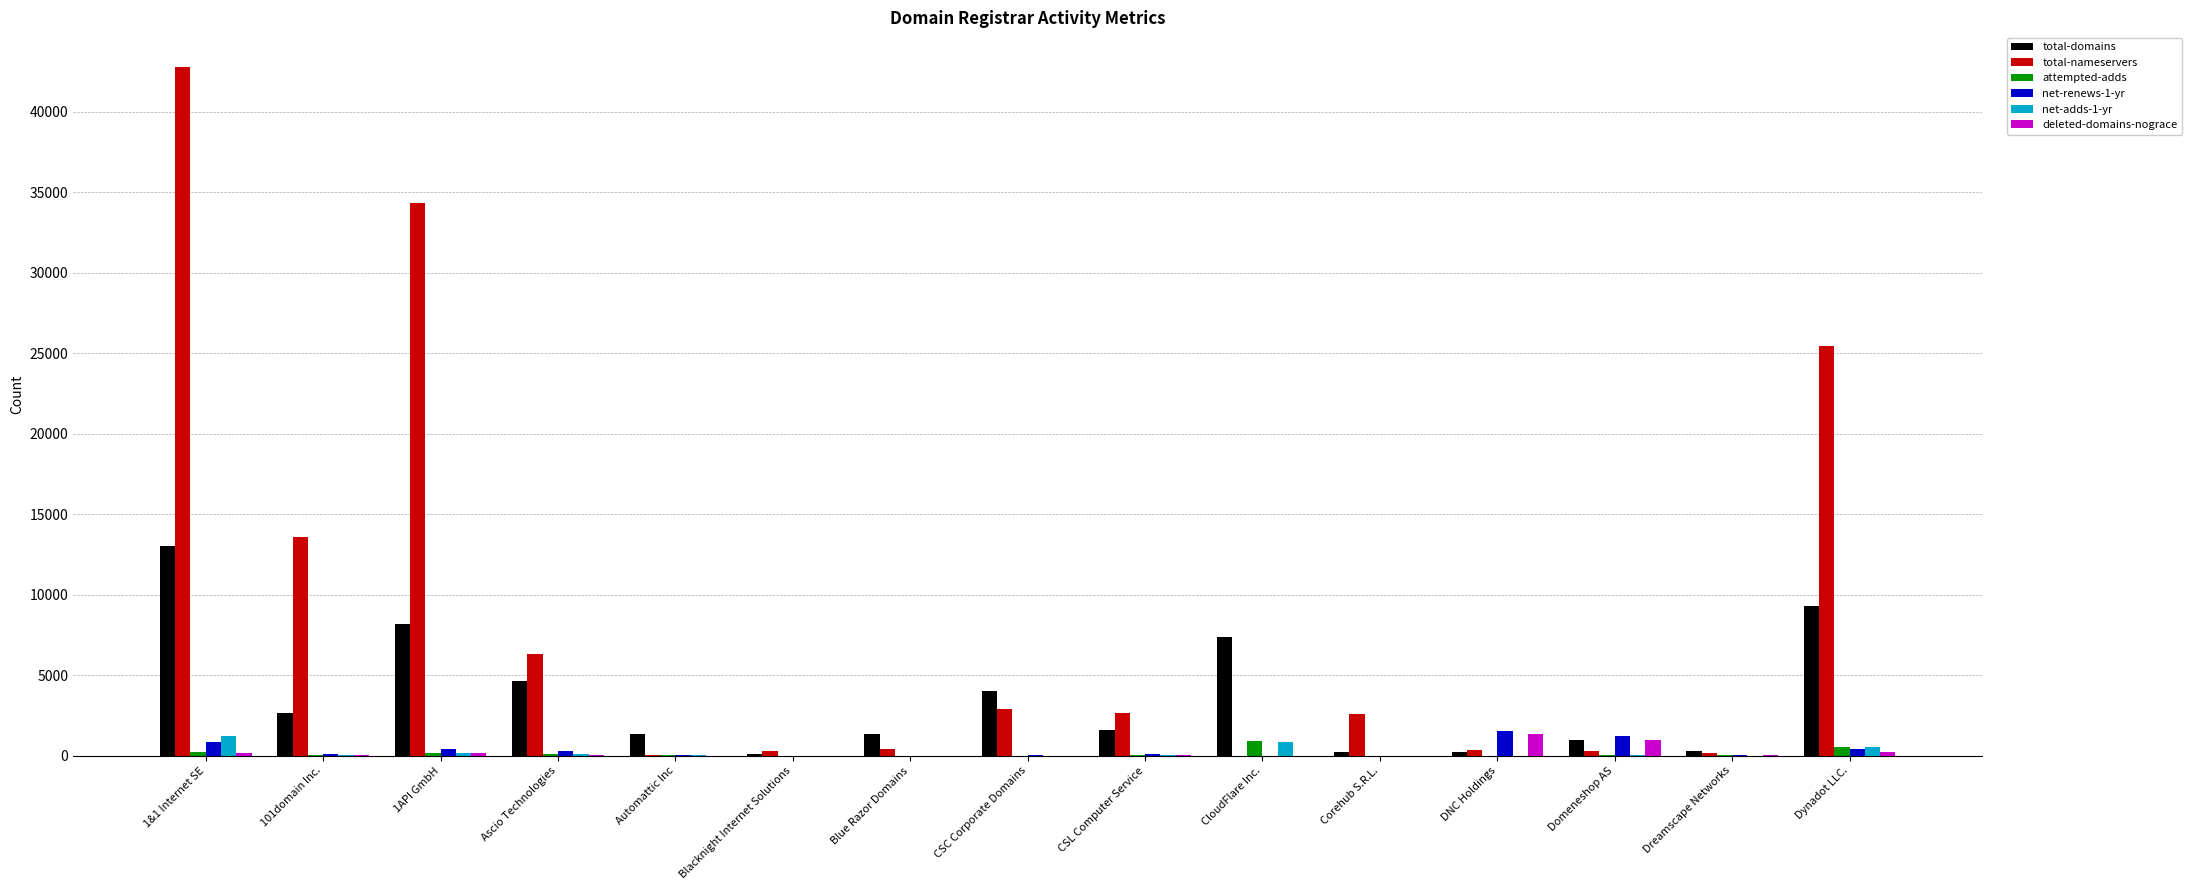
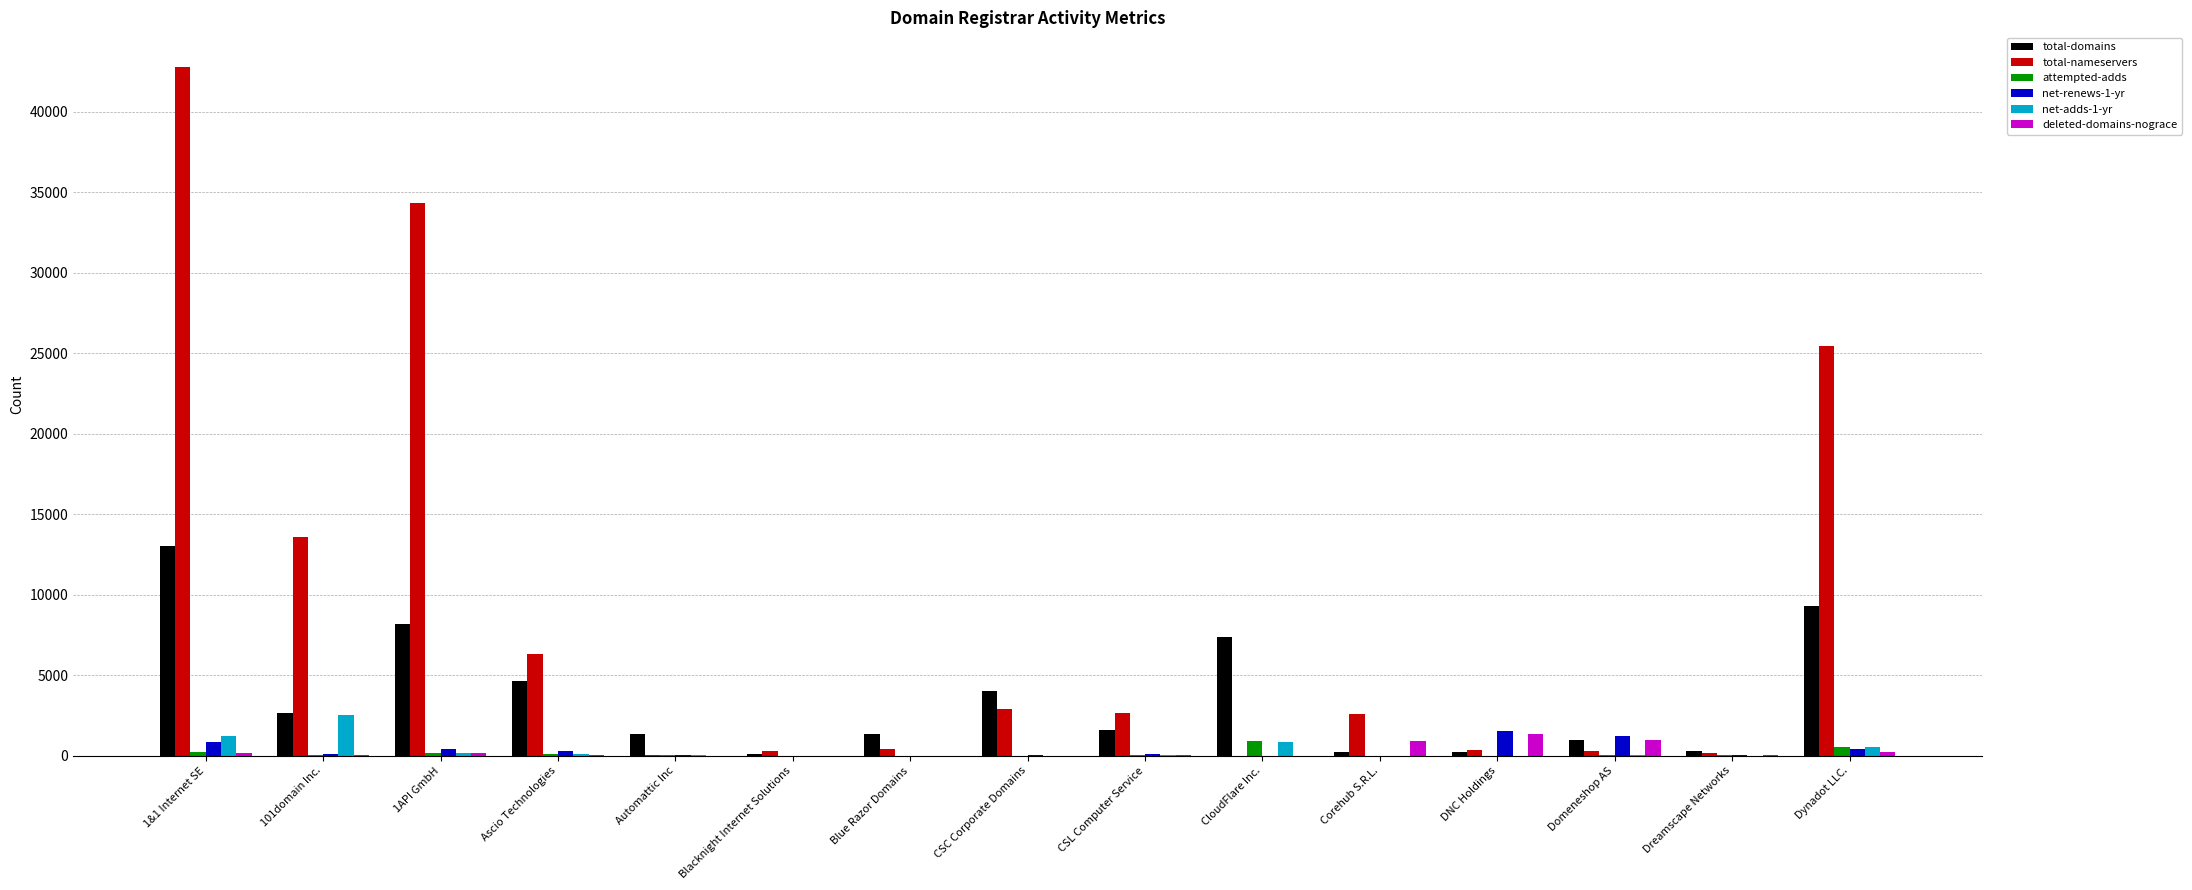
  {
    "total-domains": {
      "1&1 Internet SE": 13000,
      "101domain Inc.": 2700,
      "1API GmbH": 8200,
      "Ascio Technologies": 4600,
      "Automattic Inc": 1300,
      "Blue Razor Domains": 1300,
      "CSC Corporate Domains": 4000,
      "CSL Computer Service": 1600,
      "CloudFlare Inc.": 7300,
      "Corehub S.R.L.": 200,
      "DNC Holdings": 300,
      "Domeneshop AS": 1000,
      "Dreamscape Networks": 300,
      "Dynadot LLC.": 9300
    },
    "total-nameservers": {
      "1&1 Internet SE": 42800,
      "101domain Inc.": 13600,
      "1API GmbH": 34300,
      "Ascio Technologies": 6300,
      "Blacknight Internet Solutions": 300,
      "Blue Razor Domains": 400,
      "CSC Corporate Domains": 2900,
      "CSL Computer Service": 2700,
      "Corehub S.R.L.": 2600,
      "DNC Holdings": 300,
      "Domeneshop AS": 300,
      "Dynadot LLC.": 25500
    },
    "attempted-adds": {
      "1&1 Internet SE": 200,
      "Blue Razor Domains": 0,
      "CloudFlare Inc.": 900,
      "Dynadot LLC.": 600
    },
    "net-renews-1-yr": {
      "1&1 Internet SE": 800,
      "1API GmbH": 400,
      "Ascio Technologies": 300,
      "CloudFlare Inc.": 0,
      "DNC Holdings": 1500,
      "Domeneshop AS": 1300,
      "Dynadot LLC.": 400
    },
    "net-adds-1-yr": {
      "1&1 Internet SE": 1300,
-     "101domain Inc.": 0,
+     "101domain Inc.": 2600,
      "1API GmbH": 200,
      "Blue Razor Domains": 0,
      "CloudFlare Inc.": 800,
      "Dynadot LLC.": 500
    },
    "deleted-domains-nograce": {
      "1&1 Internet SE": 200,
      "1API GmbH": 200,
      "Blue Razor Domains": 0,
      "CloudFlare Inc.": 0,
-     "Corehub S.R.L.": 0,
+     "Corehub S.R.L.": 900,
      "DNC Holdings": 1300,
      "Domeneshop AS": 1000,
      "Dynadot LLC.": 300
    }
  }
